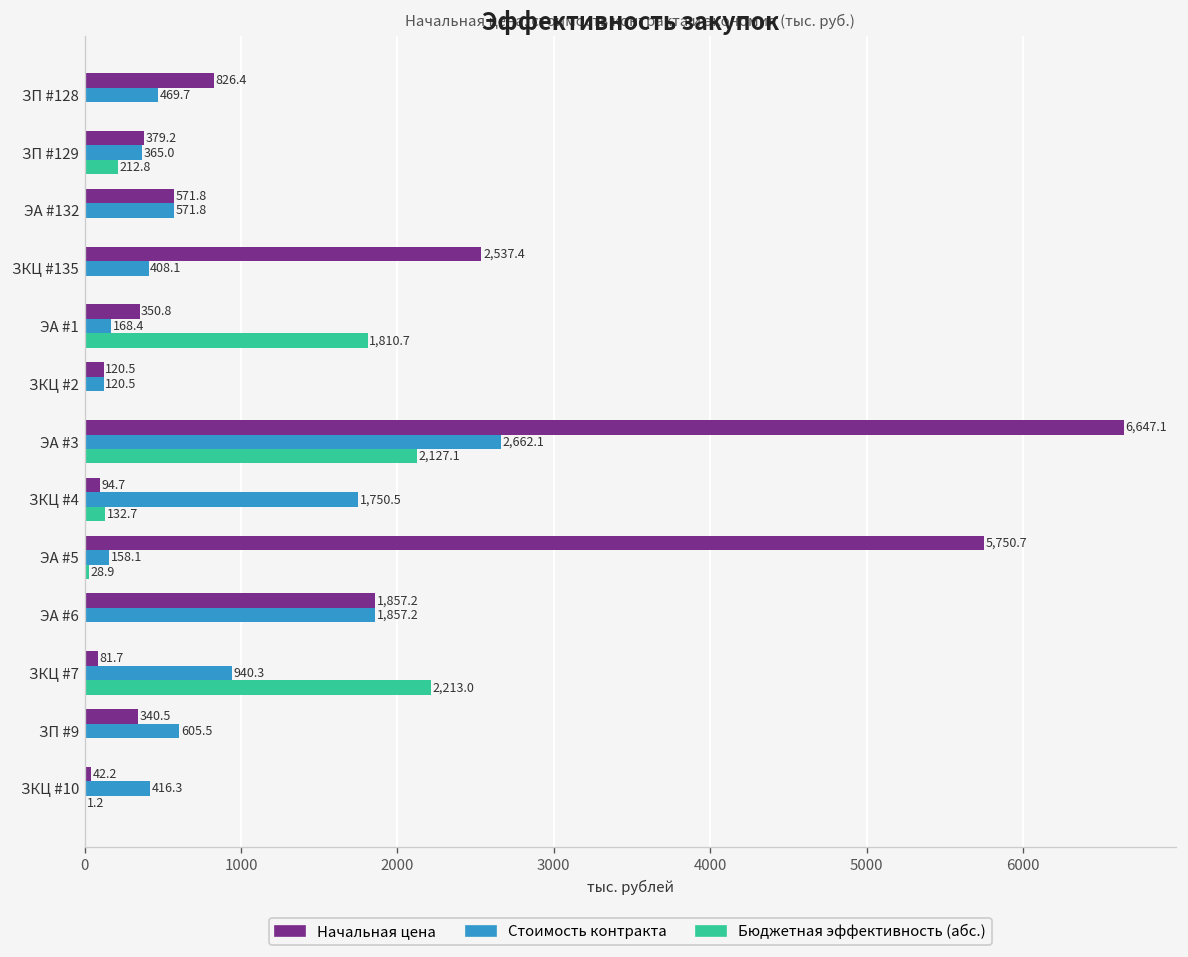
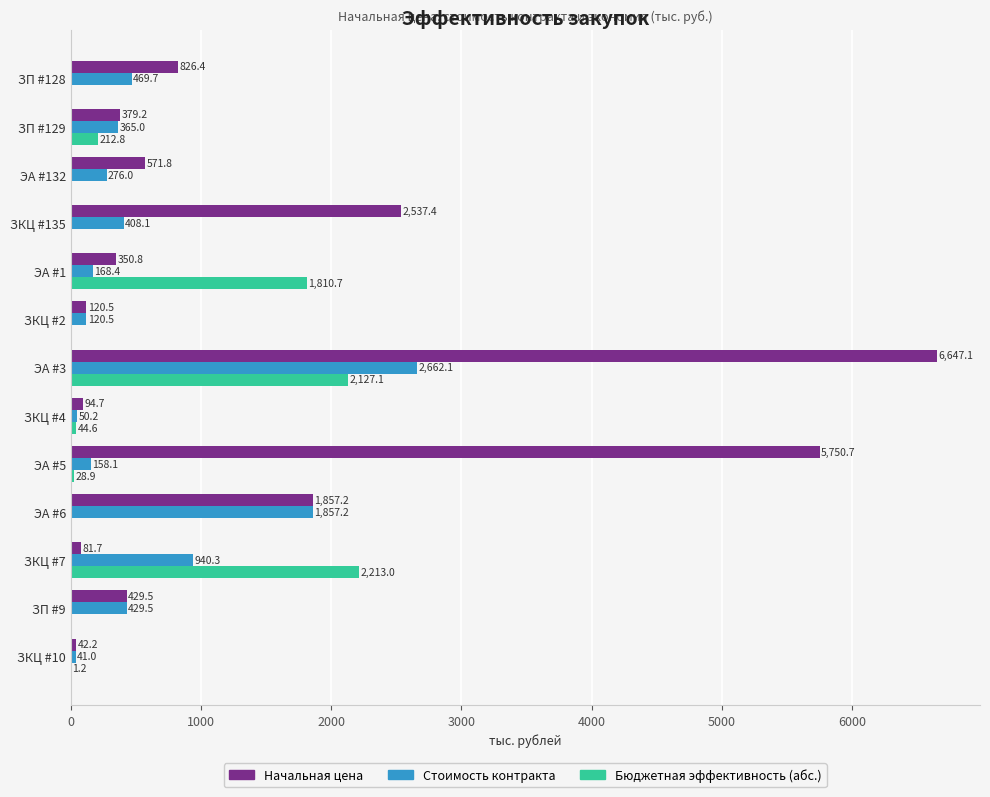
  {
    "Начальная цена": {
      "ЗП #128": "826.4",
      "ЗП #129": "379.2",
      "ЭА #132": "571.8",
      "ЗКЦ #135": "2,537.4",
      "ЭА #1": "350.8",
      "ЗКЦ #2": "120.5",
      "ЭА #3": "6,647.1",
      "ЗКЦ #4": "94.7",
      "ЭА #5": "5,750.7",
      "ЭА #6": "1,857.2",
      "ЗКЦ #7": "81.7",
-     "ЗП #9": "340.5",
+     "ЗП #9": "429.5",
      "ЗКЦ #10": "42.2"
    },
    "Стоимость контракта": {
      "ЗП #128": "469.7",
      "ЗП #129": "365.0",
-     "ЭА #132": "571.8",
+     "ЭА #132": "276.0",
      "ЗКЦ #135": "408.1",
      "ЭА #1": "168.4",
      "ЗКЦ #2": "120.5",
      "ЭА #3": "2,662.1",
-     "ЗКЦ #4": "1,750.5",
+     "ЗКЦ #4": "50.2",
      "ЭА #5": "158.1",
      "ЭА #6": "1,857.2",
      "ЗКЦ #7": "940.3",
-     "ЗП #9": "605.5",
-     "ЗКЦ #10": "416.3"
+     "ЗП #9": "429.5",
+     "ЗКЦ #10": "41.0"
    },
    "Бюджетная эффективность (абс.)": {
      "ЗП #129": "212.8",
      "ЭА #1": "1,810.7",
      "ЭА #3": "2,127.1",
-     "ЗКЦ #4": "132.7",
+     "ЗКЦ #4": "44.6",
      "ЭА #5": "28.9",
      "ЗКЦ #7": "2,213.0",
      "ЗКЦ #10": "1.2"
    }
  }
